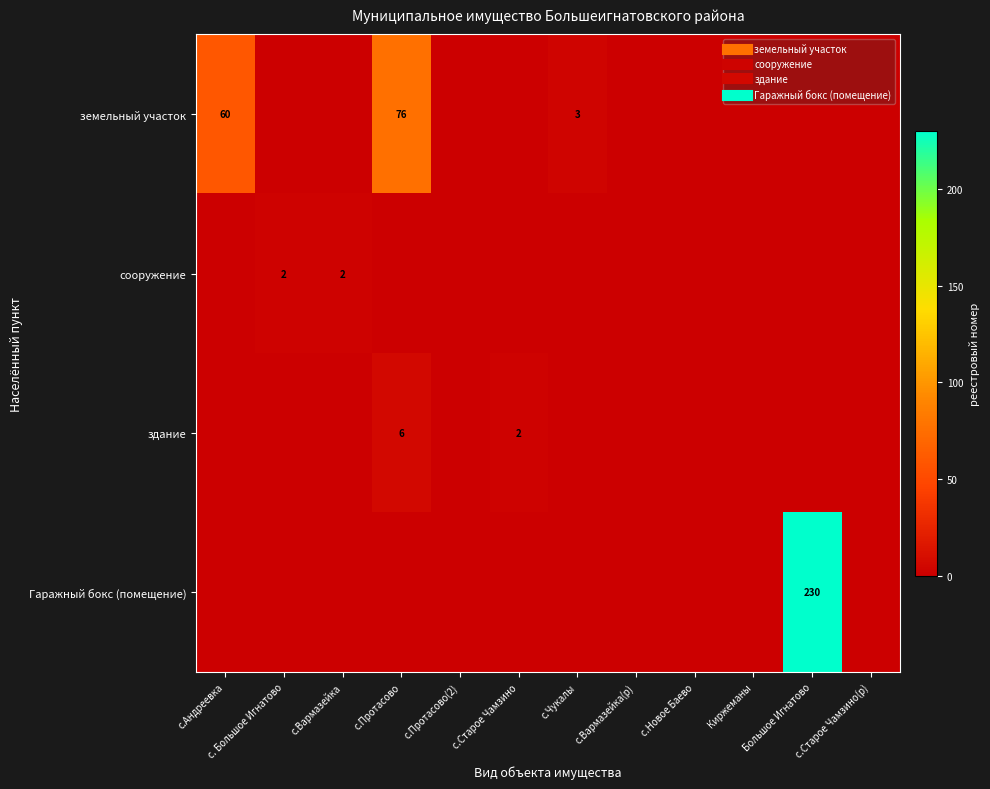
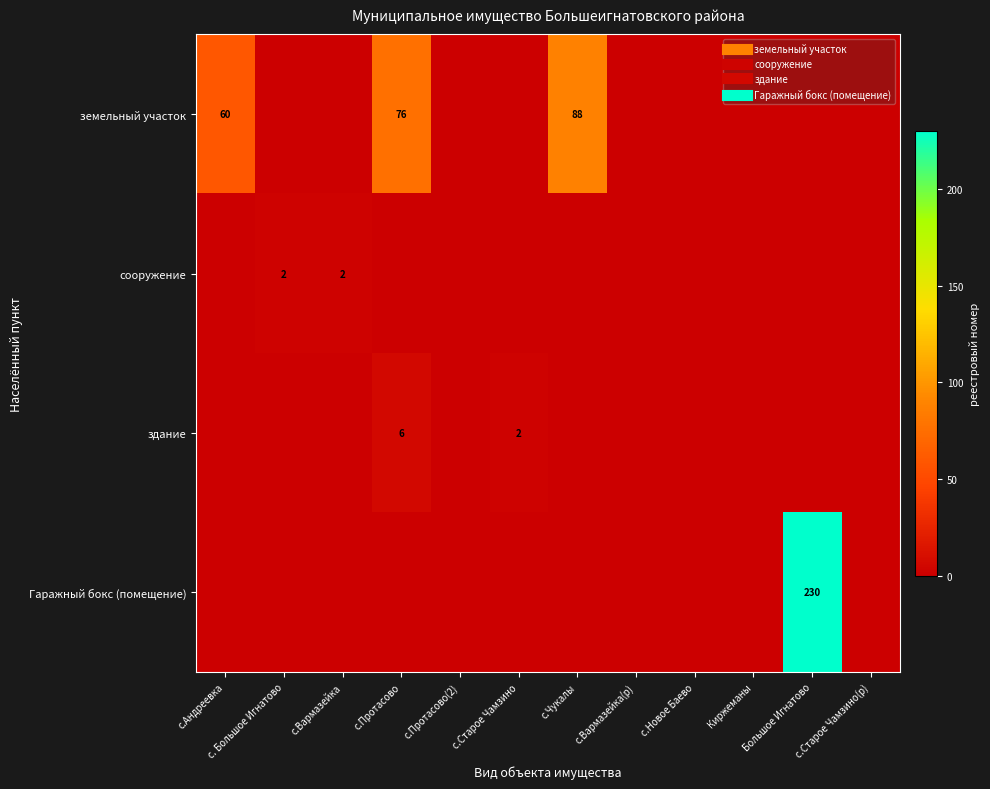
  {
    "земельный участок": {
      "с.Андреевка": 60,
      "с.Протасово": 76,
-     "с.Чукалы": 3
+     "с.Чукалы": 88
    },
    "сооружение": {
      "с. Большое Игнатово": 2,
      "с.Вармазейка": 2
    },
    "здание": {
      "с.Протасово": 6,
      "с.Старое Чамзино": 2
    },
    "Гаражный бокс (помещение)": {
      "Большое Игнатово": 230
    }
  }
